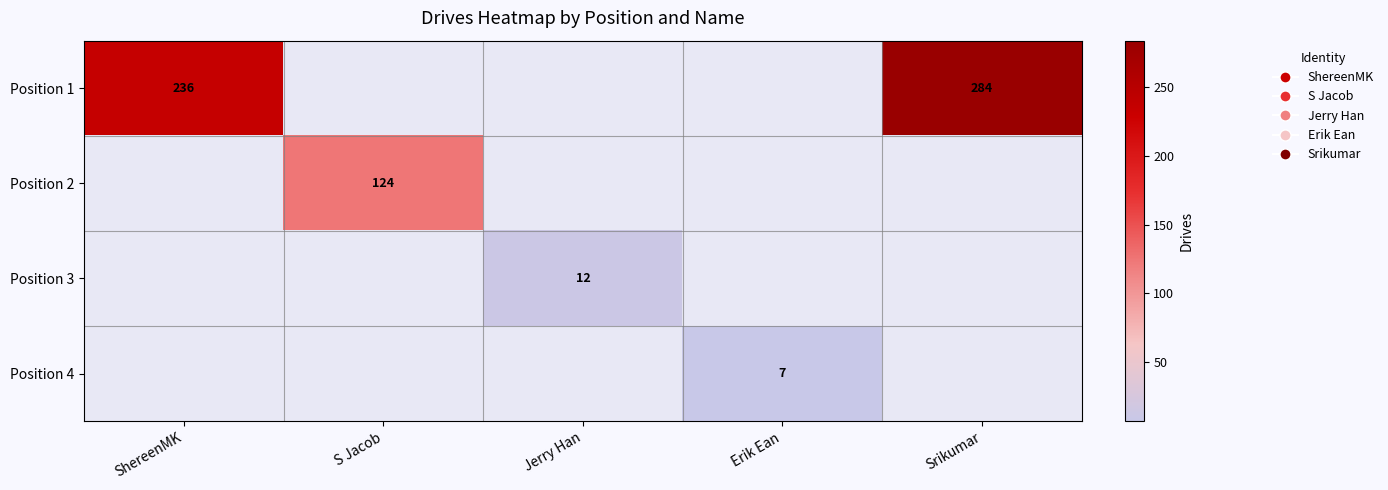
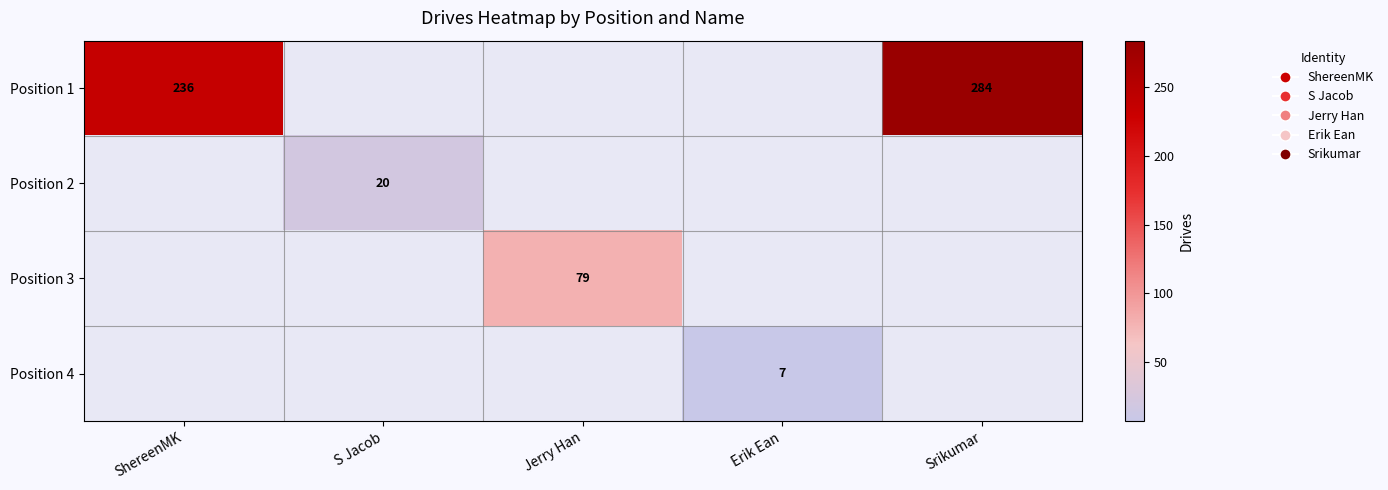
  {
    "Position 1": {
      "ShereenMK": 236,
      "Srikumar": 284
    },
    "Position 2": {
-     "S Jacob": 124
+     "S Jacob": 20
    },
    "Position 3": {
-     "Jerry Han": 12
+     "Jerry Han": 79
    },
    "Position 4": {
      "Erik Ean": 7
    }
  }
